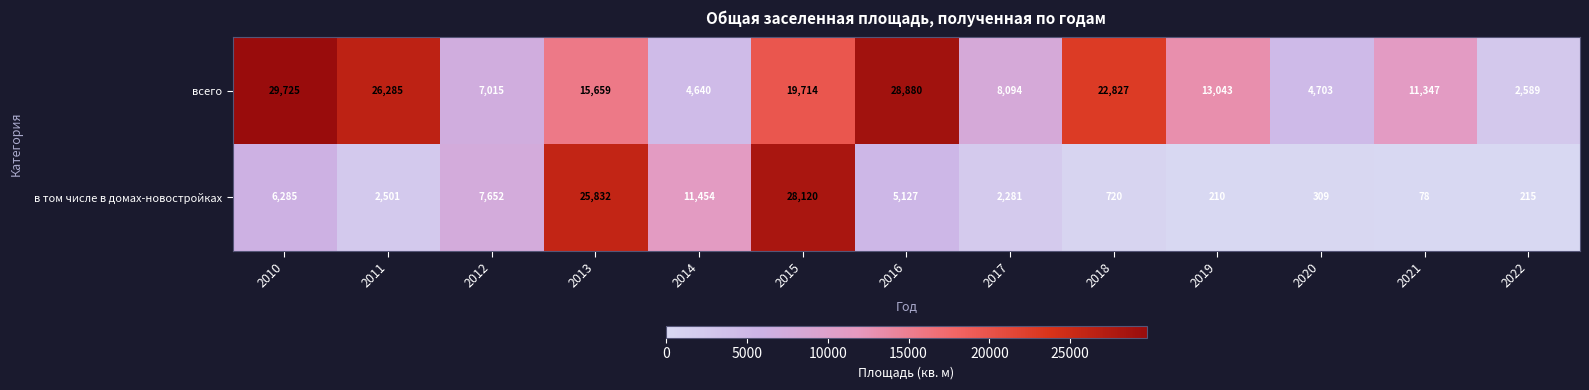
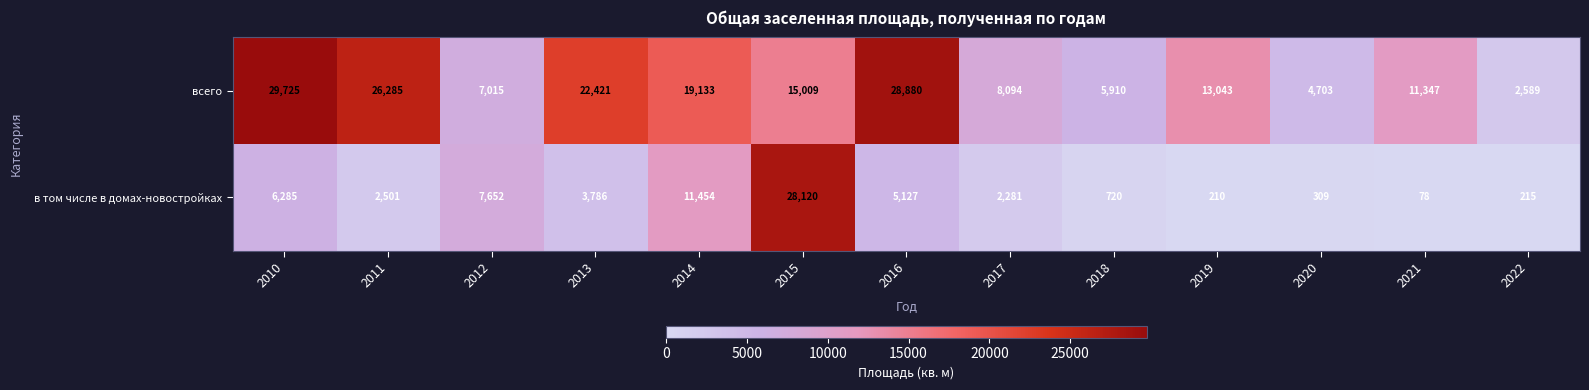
  {
    "всего": {
      "2010": "29,725",
      "2011": "26,285",
      "2012": "7,015",
-     "2013": "15,659",
-     "2014": "4,640",
-     "2015": "19,714",
+     "2013": "22,421",
+     "2014": "19,133",
+     "2015": "15,009",
      "2016": "28,880",
      "2017": "8,094",
-     "2018": "22,827",
+     "2018": "5,910",
      "2019": "13,043",
      "2020": "4,703",
      "2021": "11,347",
      "2022": "2,589"
    },
    "в том числе в домах-новостройках": {
      "2010": "6,285",
      "2011": "2,501",
      "2012": "7,652",
-     "2013": "25,832",
+     "2013": "3,786",
      "2014": "11,454",
      "2015": "28,120",
      "2016": "5,127",
      "2017": "2,281"
    }
  }
